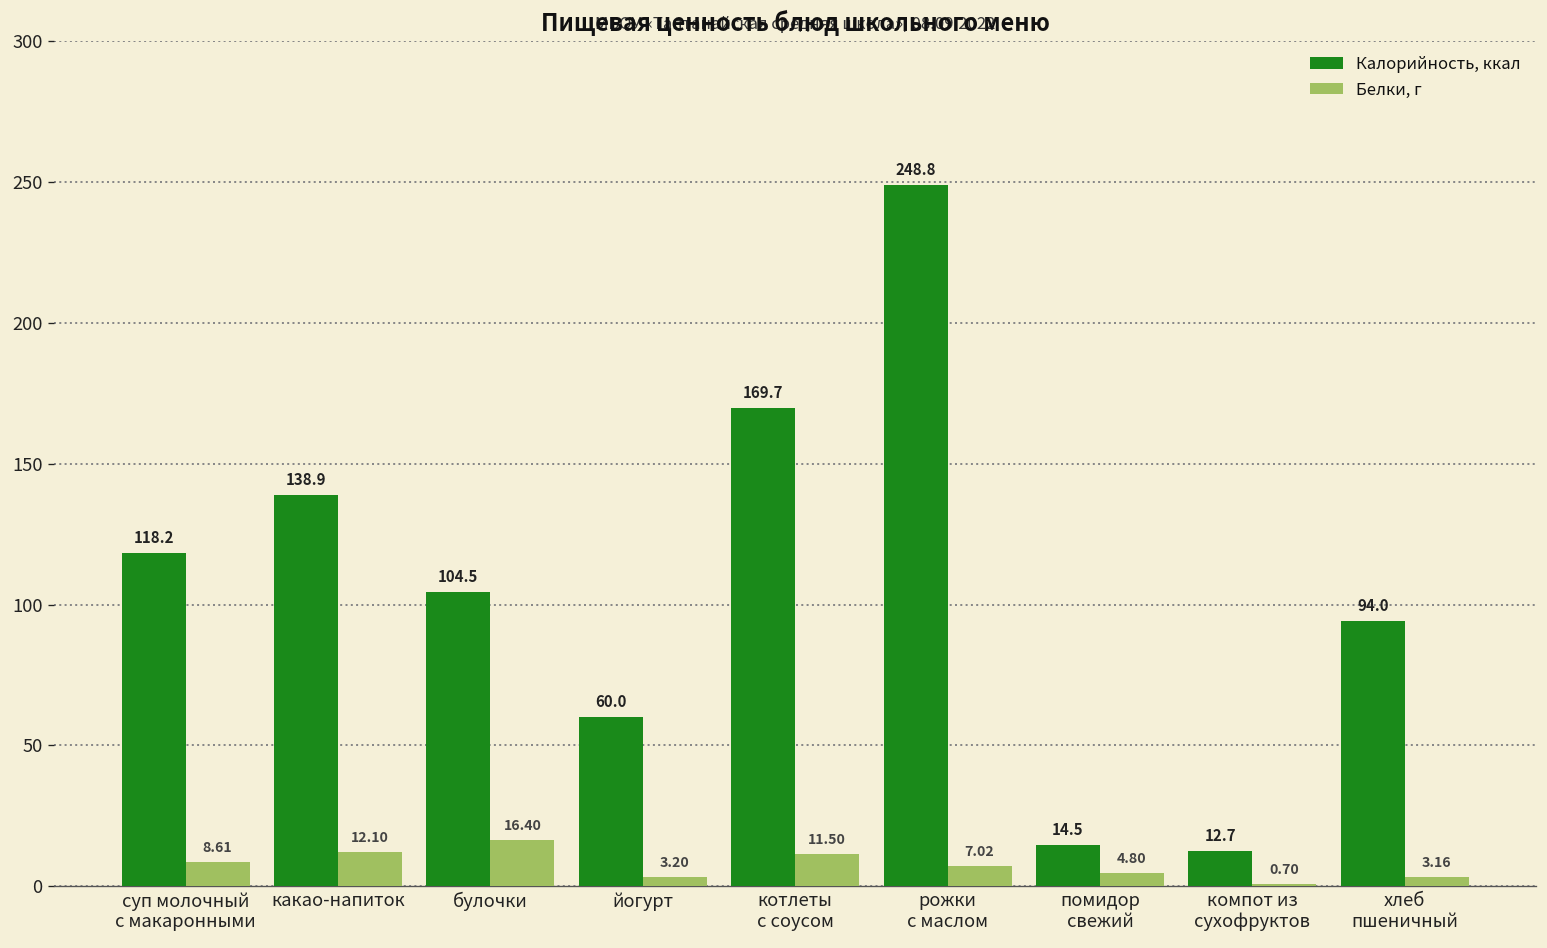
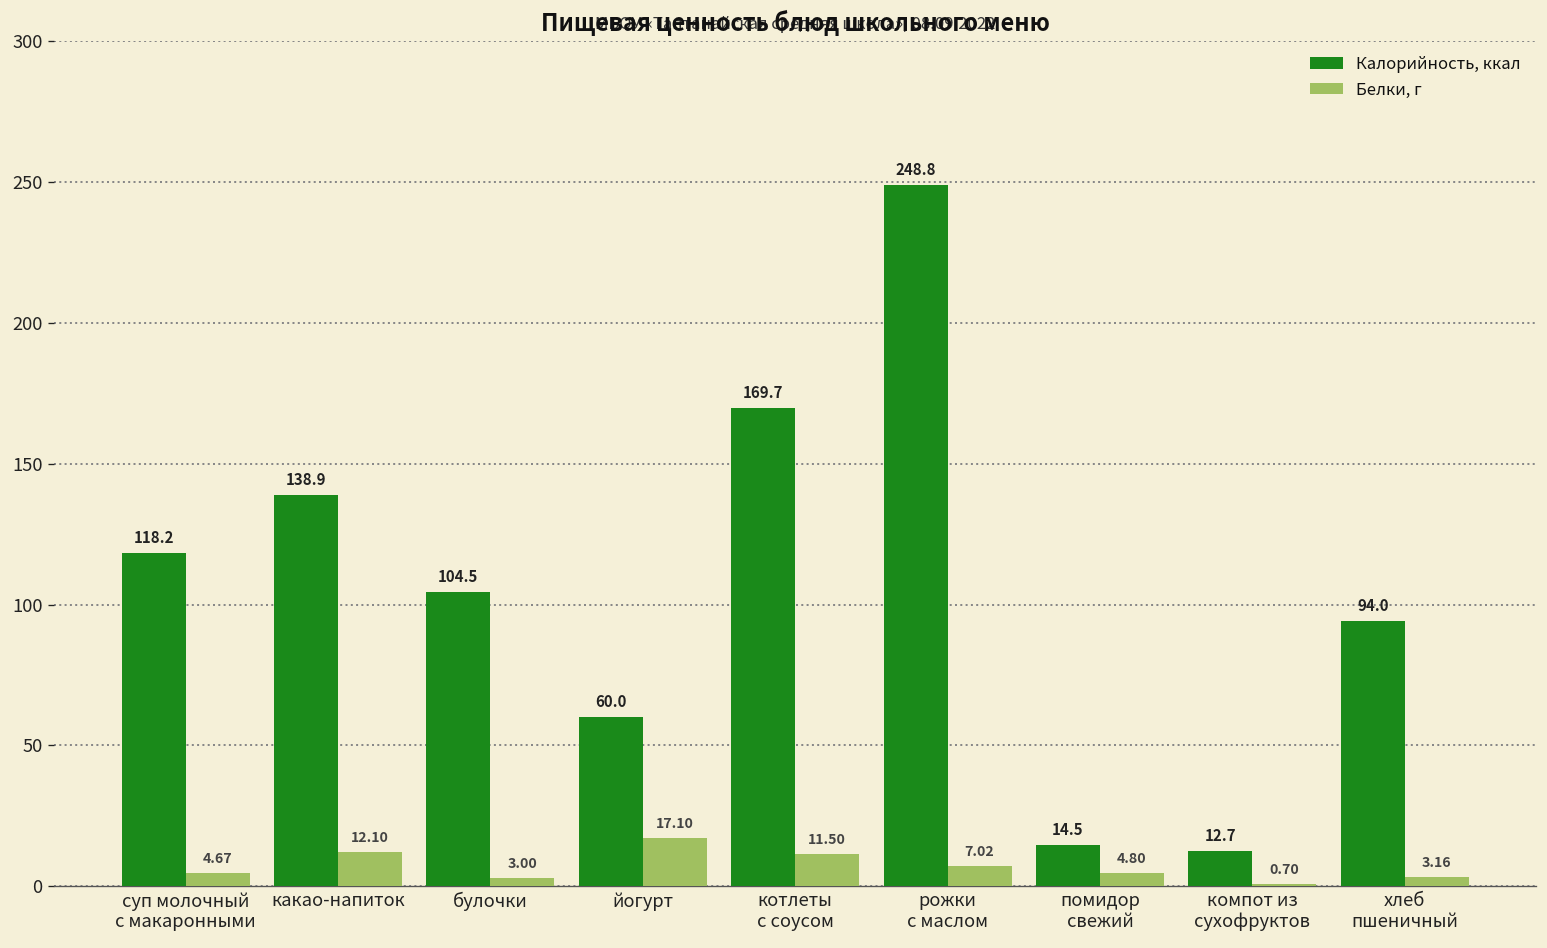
  {
    "Калорийность, ккал": {
      "суп молочный с макаронными": 118.2,
      "какао-напиток": 138.9,
      "булочки": 104.5,
      "йогурт": 60.0,
      "котлеты с соусом": 169.7,
      "рожки с маслом": 248.8,
      "помидор свежий": 14.5,
      "компот из сухофруктов": 12.7,
      "хлеб пшеничный": 94.0
    },
    "Белки, г": {
-     "суп молочный с макаронными": 8.61,
+     "суп молочный с макаронными": 4.67,
      "какао-напиток": 12.10,
-     "булочки": 16.40,
-     "йогурт": 3.20,
+     "булочки": 3.00,
+     "йогурт": 17.10,
      "котлеты с соусом": 11.50,
      "рожки с маслом": 7.02,
      "помидор свежий": 4.80,
      "компот из сухофруктов": 0.70,
      "хлеб пшеничный": 3.16
    }
  }
